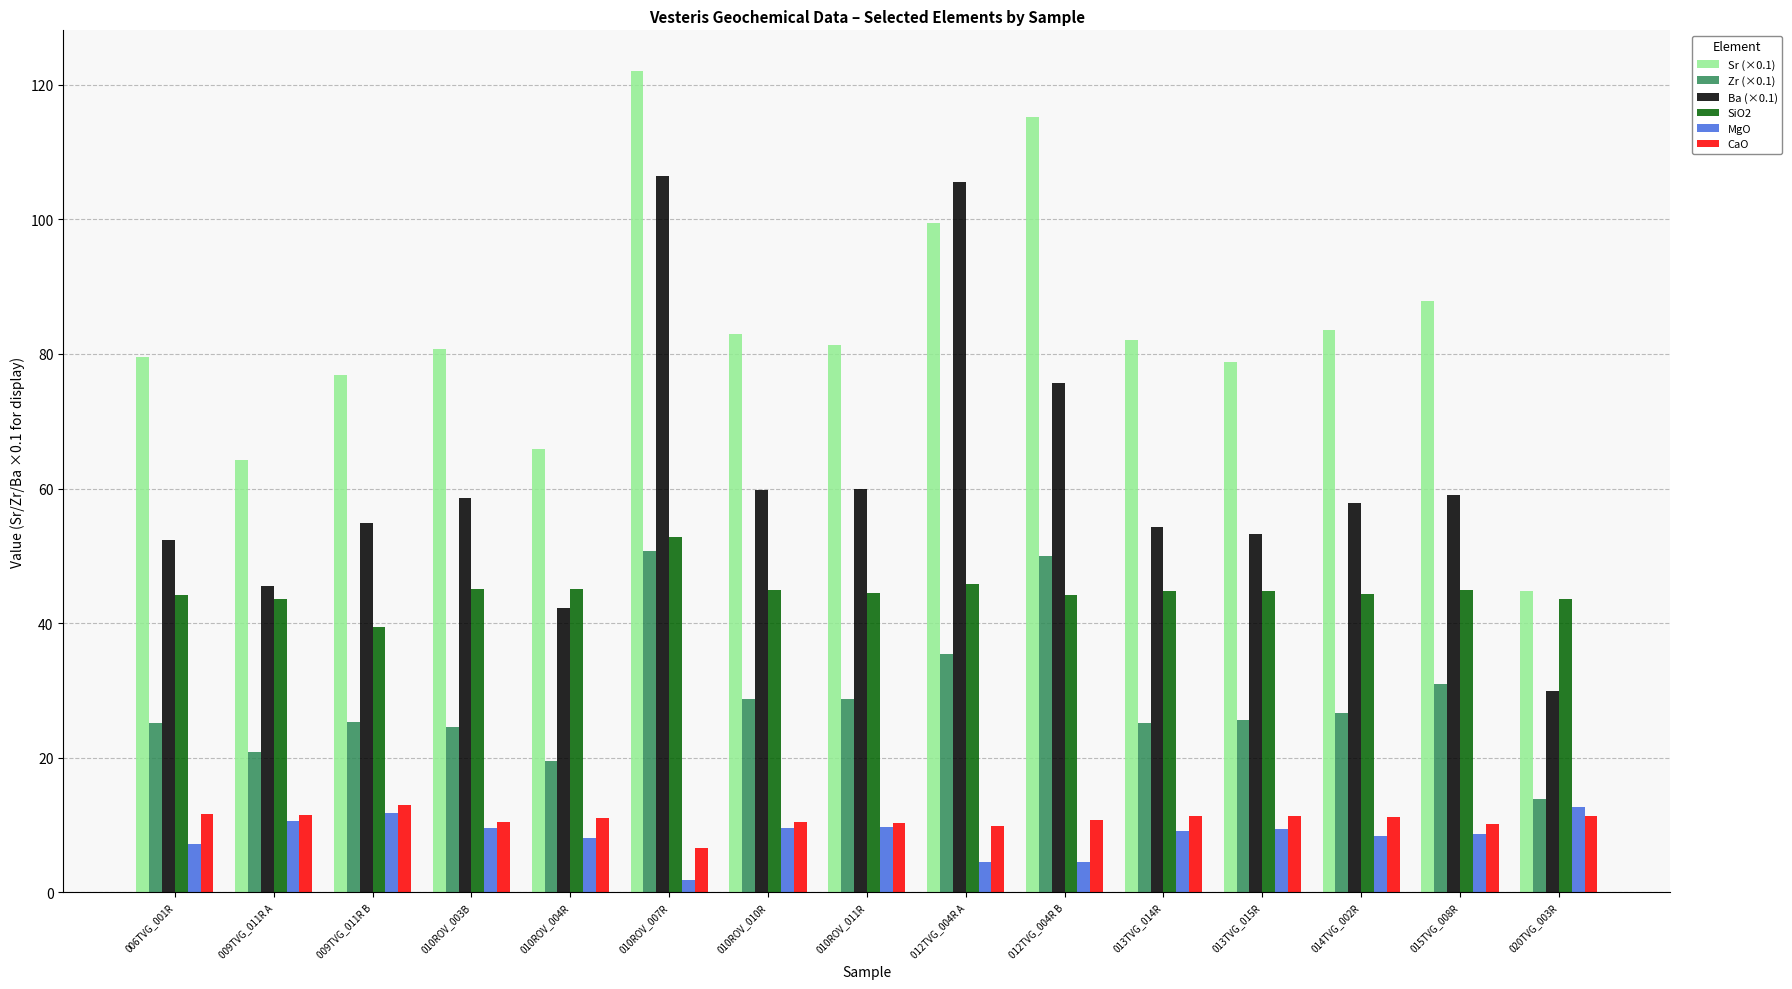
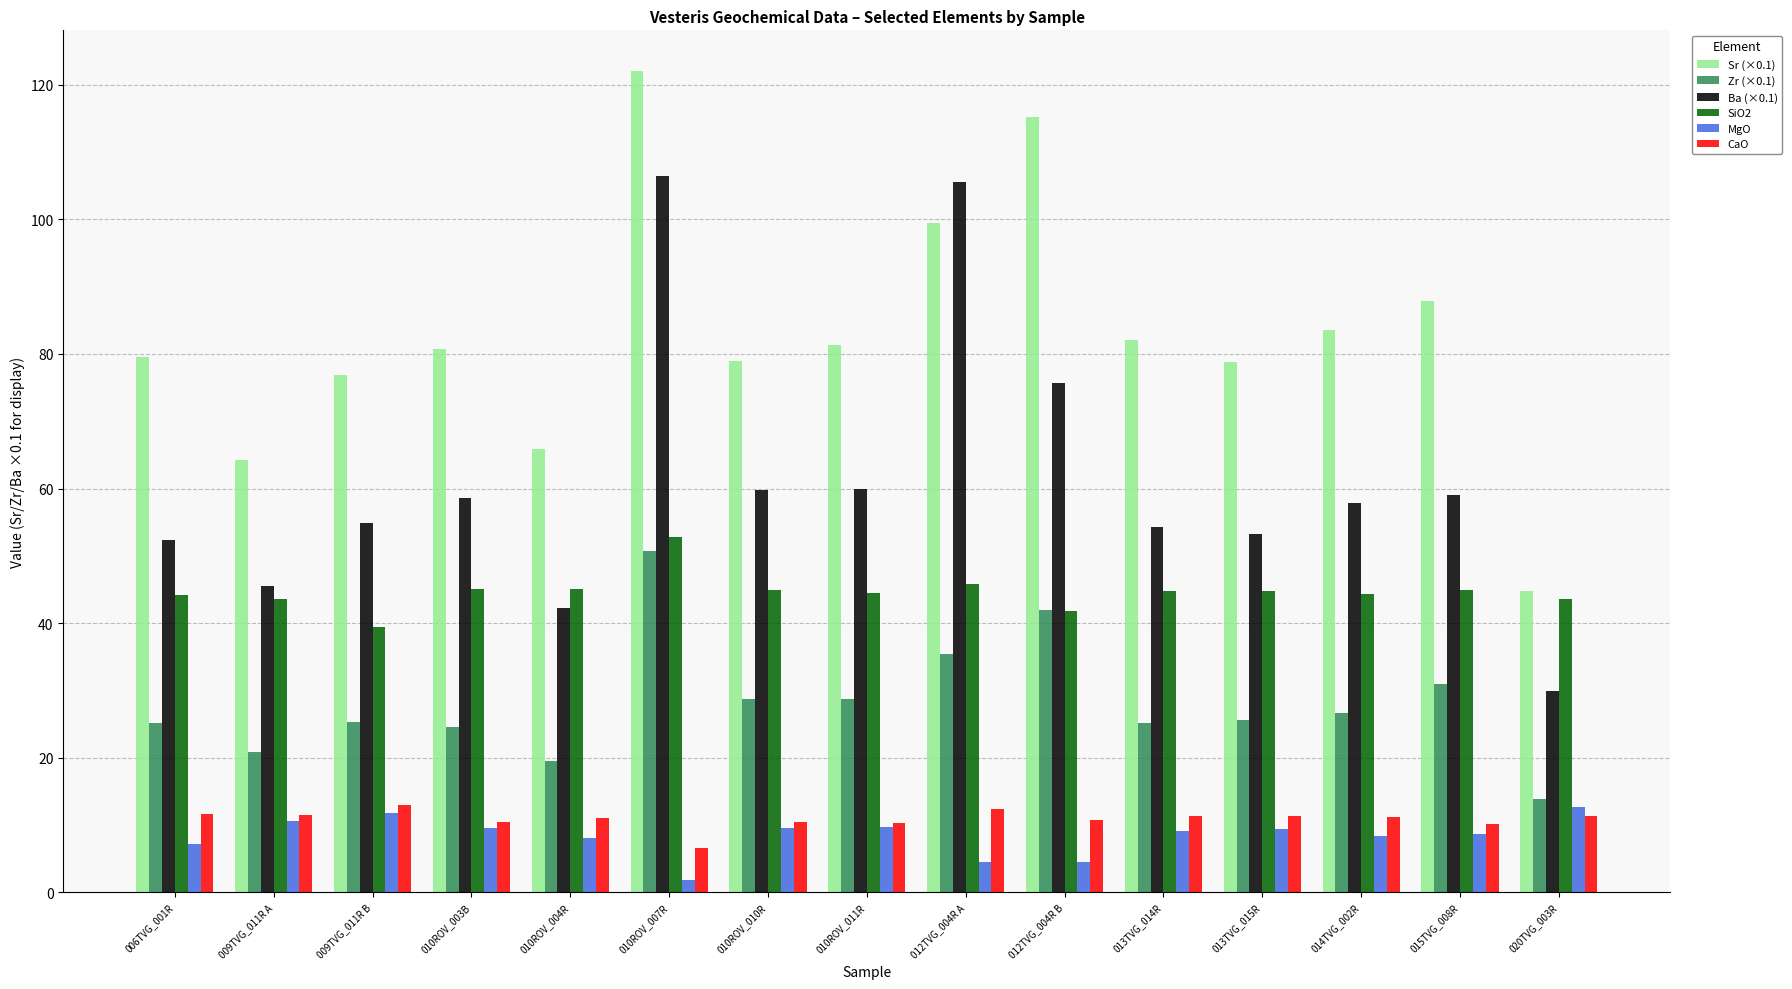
  {
    "Sr (×0.1)": {
      "006TVG_001R": 80,
      "009TVG_011R A": 64,
      "009TVG_011R B": 77,
      "010ROV_003B": 81,
      "010ROV_004R": 66,
      "010ROV_007R": 122,
-     "010ROV_010R": 83,
+     "010ROV_010R": 79,
      "010ROV_011R": 81,
      "012TVG_004R A": 100,
      "012TVG_004R B": 115,
      "013TVG_014R": 82,
      "013TVG_015R": 79,
      "014TVG_002R": 84,
      "015TVG_008R": 88,
      "020TVG_003R": 45
    },
    "Zr (×0.1)": {
      "006TVG_001R": 25,
      "009TVG_011R A": 21,
      "009TVG_011R B": 25,
      "010ROV_003B": 25,
      "010ROV_004R": 20,
      "010ROV_007R": 51,
      "010ROV_010R": 29,
      "010ROV_011R": 29,
      "012TVG_004R A": 35,
-     "012TVG_004R B": 50,
+     "012TVG_004R B": 42,
      "013TVG_014R": 25,
      "013TVG_015R": 26,
      "014TVG_002R": 27,
      "015TVG_008R": 31,
      "020TVG_003R": 14
    },
    "Ba (×0.1)": {
      "006TVG_001R": 52,
      "009TVG_011R A": 46,
      "009TVG_011R B": 55,
      "010ROV_003B": 59,
      "010ROV_004R": 42,
      "010ROV_007R": 106,
      "010ROV_010R": 60,
      "010ROV_011R": 60,
      "012TVG_004R A": 106,
      "012TVG_004R B": 76,
      "013TVG_014R": 54,
      "013TVG_015R": 53,
      "014TVG_002R": 58,
      "015TVG_008R": 59,
      "020TVG_003R": 30
    },
    "SiO2": {
      "006TVG_001R": 44,
      "009TVG_011R A": 44,
      "009TVG_011R B": 39,
      "010ROV_003B": 45,
      "010ROV_004R": 45,
      "010ROV_007R": 53,
      "010ROV_010R": 45,
      "010ROV_011R": 44,
      "012TVG_004R A": 46,
-     "012TVG_004R B": 44,
+     "012TVG_004R B": 42,
      "013TVG_014R": 45,
      "013TVG_015R": 45,
      "014TVG_002R": 44,
      "015TVG_008R": 45,
      "020TVG_003R": 44
    },
    "MgO": {
      "006TVG_001R": 7,
      "009TVG_011R A": 11,
      "009TVG_011R B": 12,
      "010ROV_003B": 10,
      "010ROV_004R": 8,
      "010ROV_007R": 2,
      "010ROV_010R": 10,
      "010ROV_011R": 10,
      "012TVG_004R A": 4,
      "012TVG_004R B": 5,
      "013TVG_014R": 9,
      "013TVG_015R": 9,
      "014TVG_002R": 8,
      "015TVG_008R": 9,
      "020TVG_003R": 13
    },
    "CaO": {
      "006TVG_001R": 12,
      "009TVG_011R A": 12,
      "009TVG_011R B": 13,
      "010ROV_003B": 10,
      "010ROV_004R": 11,
      "010ROV_007R": 7,
      "010ROV_010R": 10,
      "010ROV_011R": 10,
-     "012TVG_004R A": 10,
+     "012TVG_004R A": 12,
      "012TVG_004R B": 11,
      "013TVG_014R": 11,
      "013TVG_015R": 11,
      "014TVG_002R": 11,
      "015TVG_008R": 10,
      "020TVG_003R": 11
    }
  }
